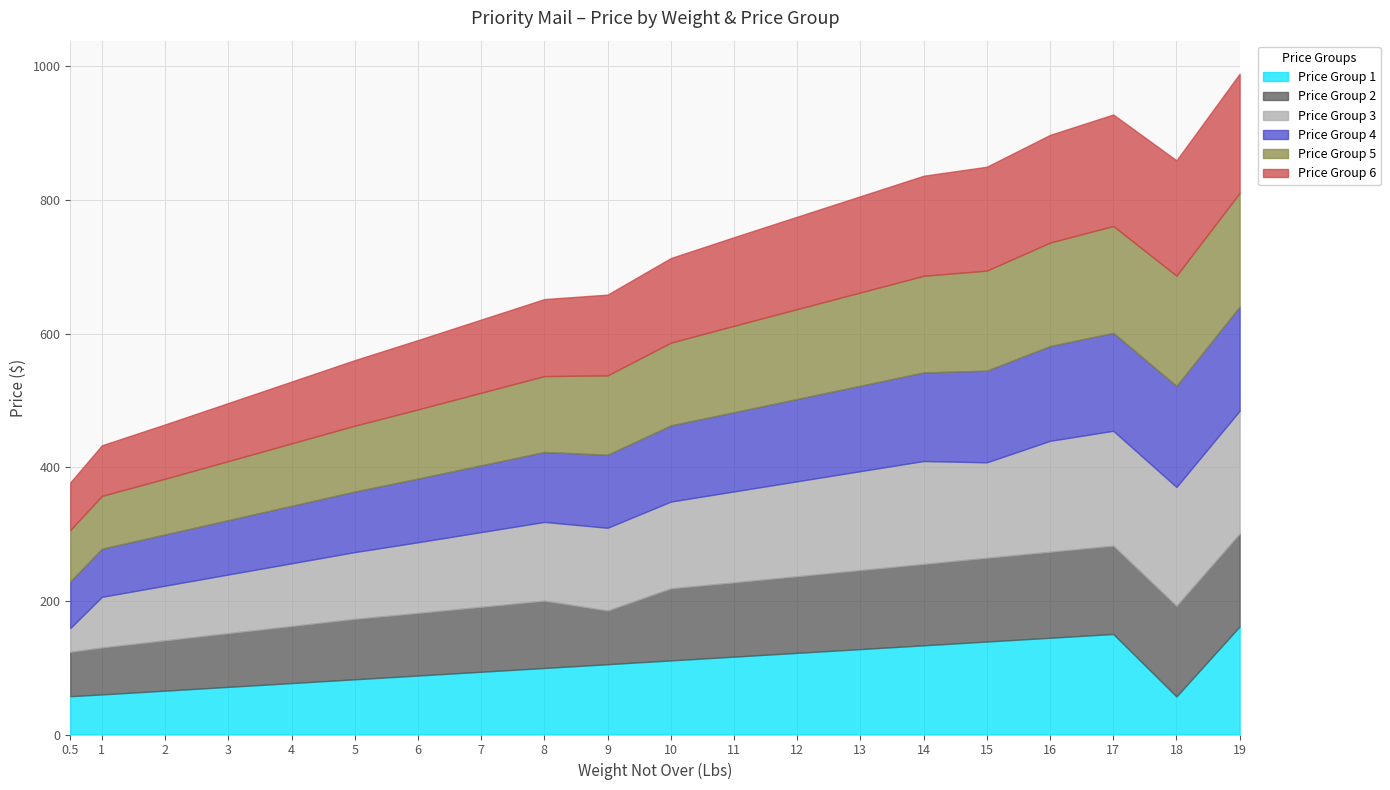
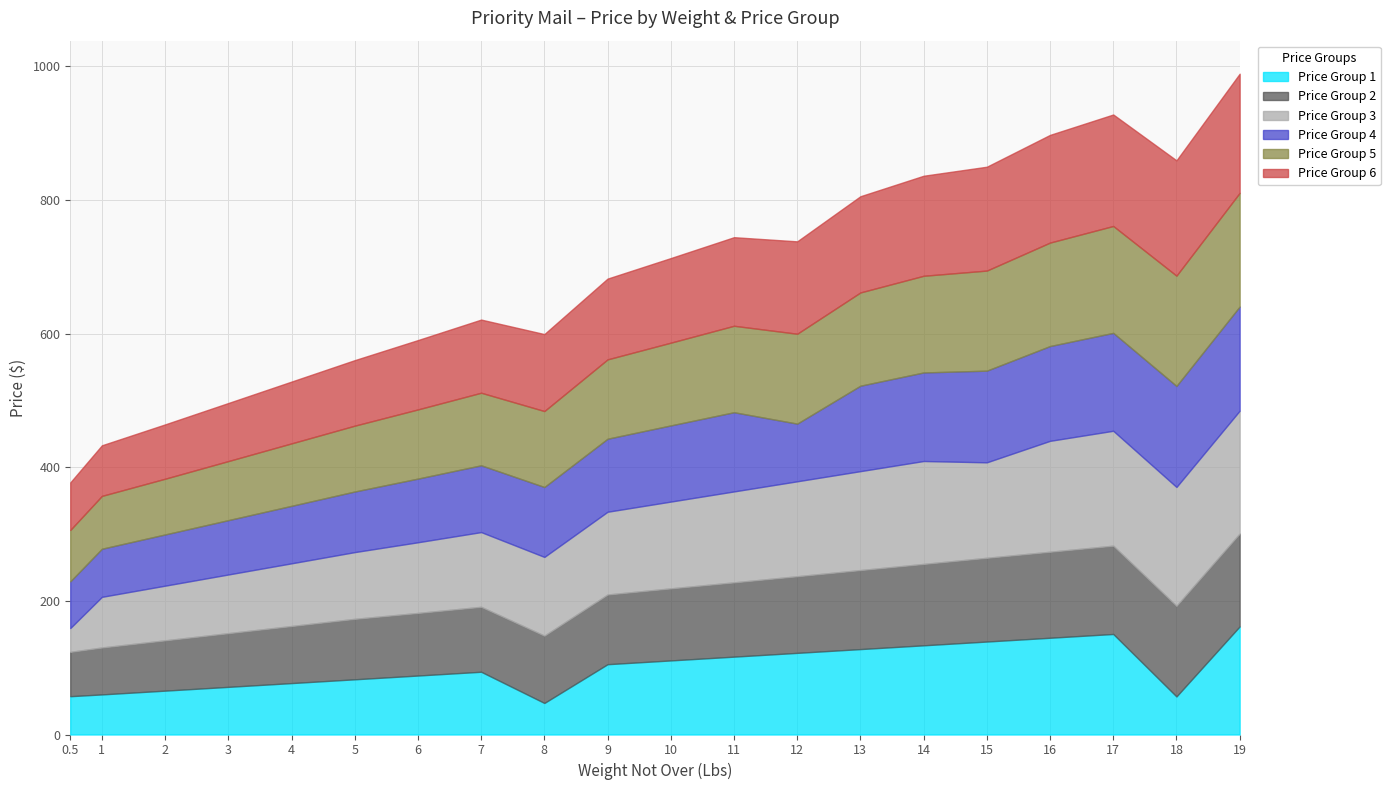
  {
    "Price Group 1": {
      "0.5": 60,
      "1": 60,
      "2": 70,
      "3": 70,
      "4": 80,
      "5": 80,
      "6": 90,
      "7": 90,
-     "8": 100,
+     "8": 50,
      "9": 110,
      "10": 110,
      "11": 120,
      "12": 120,
      "13": 130,
      "14": 130,
      "15": 140,
      "16": 140,
      "17": 150,
      "18": 60,
      "19": 160
    },
    "Price Group 2": {
      "0.5": 70,
      "1": 70,
      "2": 80,
      "3": 80,
      "4": 90,
      "5": 90,
      "6": 90,
      "7": 100,
      "8": 100,
-     "9": 80,
+     "9": 100,
      "10": 110,
      "11": 110,
      "12": 110,
      "13": 120,
      "14": 120,
      "15": 130,
      "16": 130,
      "17": 130,
      "18": 140,
      "19": 140
    },
    "Price Group 3": {
      "0.5": 40,
      "1": 80,
      "2": 80,
      "3": 90,
      "4": 90,
      "5": 100,
      "6": 110,
      "7": 110,
      "8": 120,
      "9": 120,
      "10": 130,
      "11": 140,
      "12": 140,
      "13": 150,
      "14": 150,
      "15": 140,
      "16": 170,
      "17": 170,
      "18": 180,
      "19": 180
    },
    "Price Group 4": {
      "0.5": 70,
      "1": 70,
      "2": 80,
      "3": 80,
      "4": 90,
      "5": 90,
      "6": 100,
      "7": 100,
      "8": 100,
      "9": 110,
      "10": 110,
      "11": 120,
-     "12": 120,
+     "12": 90,
      "13": 130,
      "14": 130,
      "15": 140,
      "16": 140,
      "17": 150,
      "18": 150,
      "19": 160
    },
    "Price Group 5": {
      "0.5": 80,
      "1": 80,
      "2": 80,
      "3": 90,
      "4": 90,
      "5": 100,
      "6": 100,
      "7": 110,
      "8": 110,
      "9": 120,
      "10": 120,
      "11": 130,
      "12": 130,
      "13": 140,
      "14": 140,
      "15": 150,
      "16": 150,
      "17": 160,
      "18": 170,
      "19": 170
    },
    "Price Group 6": {
      "0.5": 70,
      "1": 80,
      "2": 80,
      "3": 90,
      "4": 90,
      "5": 100,
      "6": 100,
      "7": 110,
      "8": 120,
      "9": 120,
      "10": 130,
      "11": 130,
      "12": 140,
      "13": 140,
      "14": 150,
      "15": 160,
      "16": 160,
      "17": 170,
      "18": 170,
      "19": 180
    }
  }
